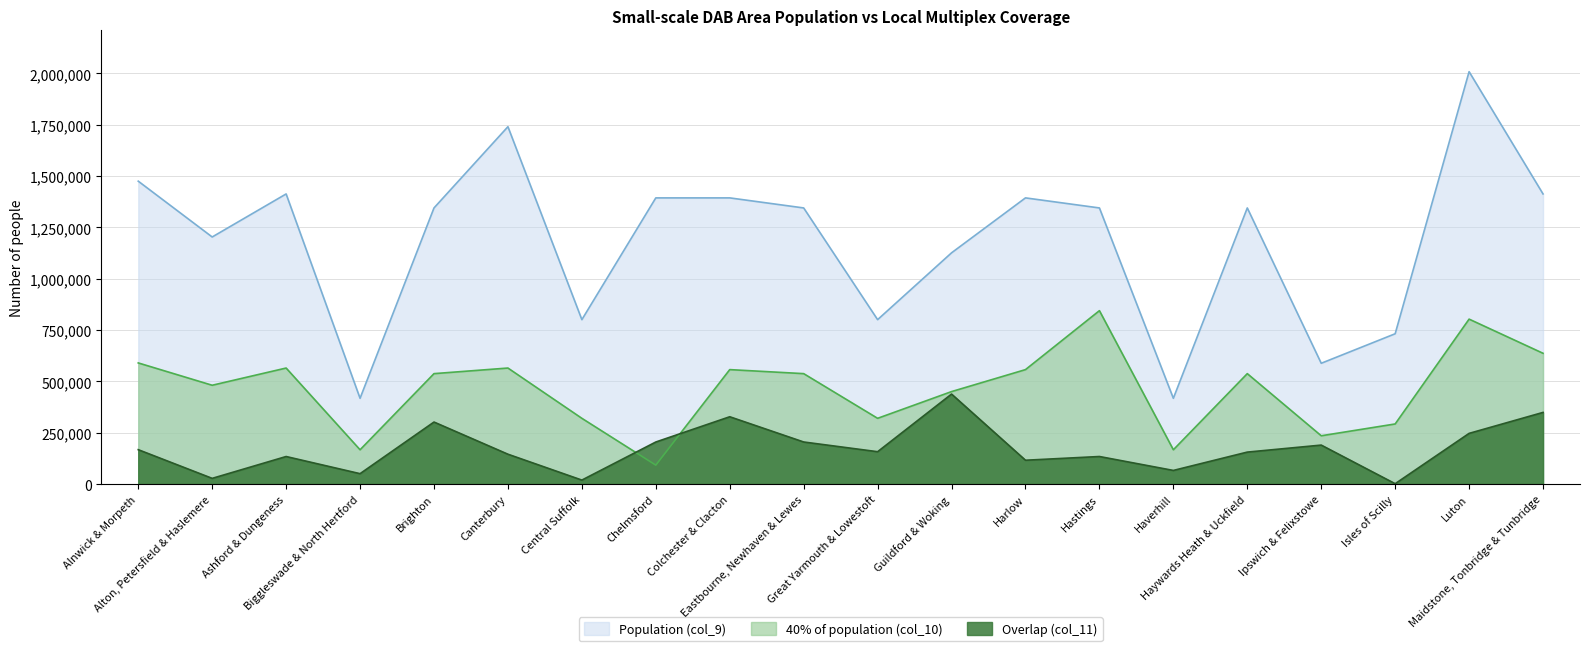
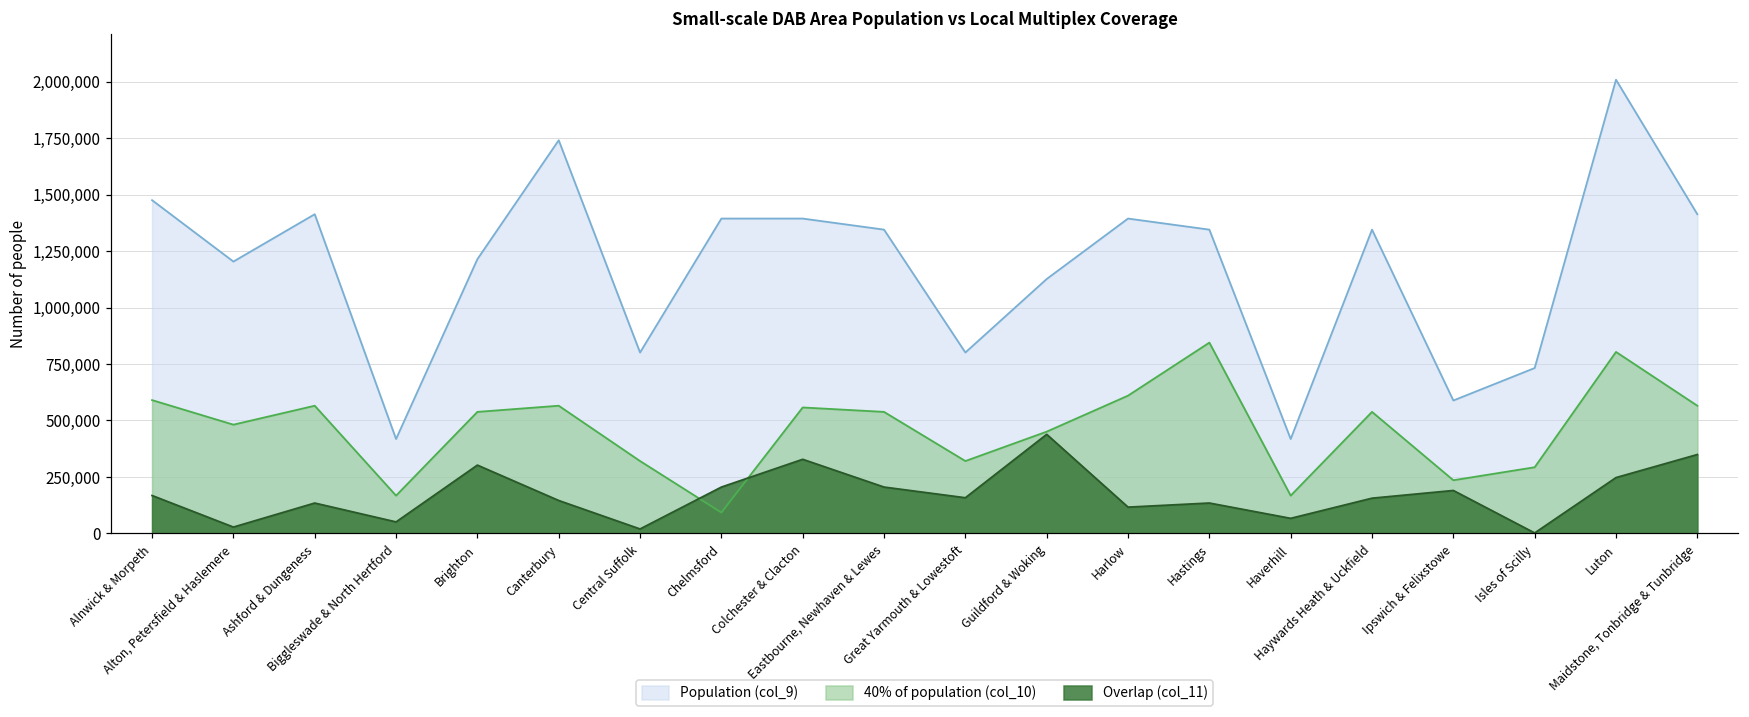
  {
    "Population (col_9)": {
      "Alnwick & Morpeth": "1,480,000",
      "Alton, Petersfield & Haslemere": "1,200,000",
      "Ashford & Dungeness": "1,410,000",
      "Biggleswade & North Hertford": "420,000",
-     "Brighton": "1,340,000",
+     "Brighton": "1,210,000",
      "Canterbury": "1,740,000",
      "Central Suffolk": "800,000",
      "Chelmsford": "1,390,000",
      "Colchester & Clacton": "1,390,000",
      "Eastbourne, Newhaven & Lewes": "1,340,000",
      "Great Yarmouth & Lowestoft": "800,000",
      "Guildford & Woking": "1,130,000",
      "Harlow": "1,390,000",
      "Hastings": "1,340,000",
      "Haverhill": "420,000",
      "Haywards Heath & Uckfield": "1,340,000",
      "Ipswich & Felixstowe": "590,000",
      "Isles of Scilly": "730,000",
      "Luton": "2,010,000",
      "Maidstone, Tonbridge & Tunbridge": "1,410,000"
    },
    "40% of population (col_10)": {
      "Alnwick & Morpeth": "590,000",
      "Alton, Petersfield & Haslemere": "480,000",
      "Ashford & Dungeness": "570,000",
      "Biggleswade & North Hertford": "170,000",
      "Brighton": "540,000",
      "Canterbury": "570,000",
      "Central Suffolk": "320,000",
      "Chelmsford": "90,000",
      "Colchester & Clacton": "560,000",
      "Eastbourne, Newhaven & Lewes": "540,000",
      "Great Yarmouth & Lowestoft": "320,000",
-     "Harlow": "560,000",
+     "Harlow": "610,000",
      "Hastings": "840,000",
      "Haverhill": "170,000",
      "Haywards Heath & Uckfield": "540,000",
      "Ipswich & Felixstowe": "240,000",
      "Isles of Scilly": "290,000",
      "Luton": "800,000",
-     "Maidstone, Tonbridge & Tunbridge": "640,000"
+     "Maidstone, Tonbridge & Tunbridge": "570,000"
    },
    "Overlap (col_11)": {
      "Alnwick & Morpeth": "170,000",
      "Alton, Petersfield & Haslemere": "30,000",
      "Ashford & Dungeness": "130,000",
      "Biggleswade & North Hertford": "50,000",
      "Brighton": "300,000",
      "Canterbury": "150,000",
      "Central Suffolk": "20,000",
      "Chelmsford": "200,000",
      "Colchester & Clacton": "330,000",
      "Eastbourne, Newhaven & Lewes": "210,000",
      "Great Yarmouth & Lowestoft": "160,000",
      "Harlow": "120,000",
      "Hastings": "130,000",
      "Haverhill": "70,000",
      "Haywards Heath & Uckfield": "160,000",
      "Ipswich & Felixstowe": "190,000",
      "Isles of Scilly": "0",
      "Luton": "250,000",
      "Maidstone, Tonbridge & Tunbridge": "350,000"
    }
  }
